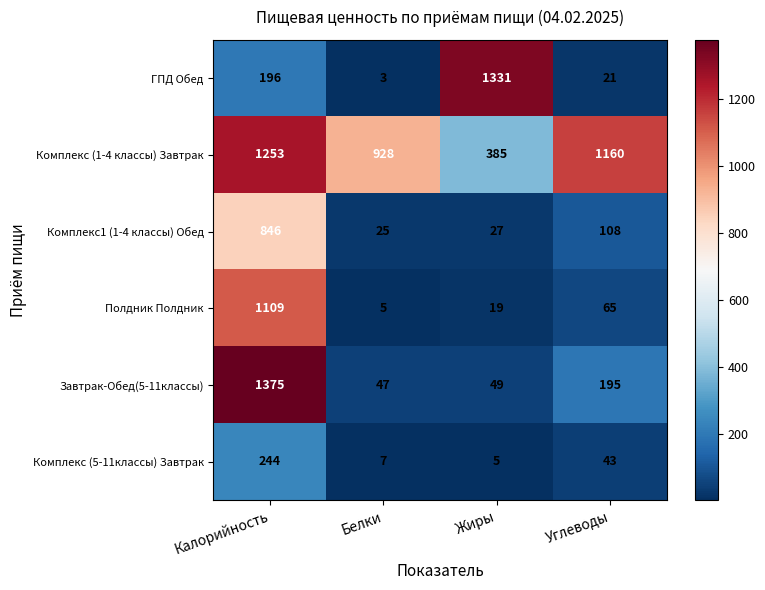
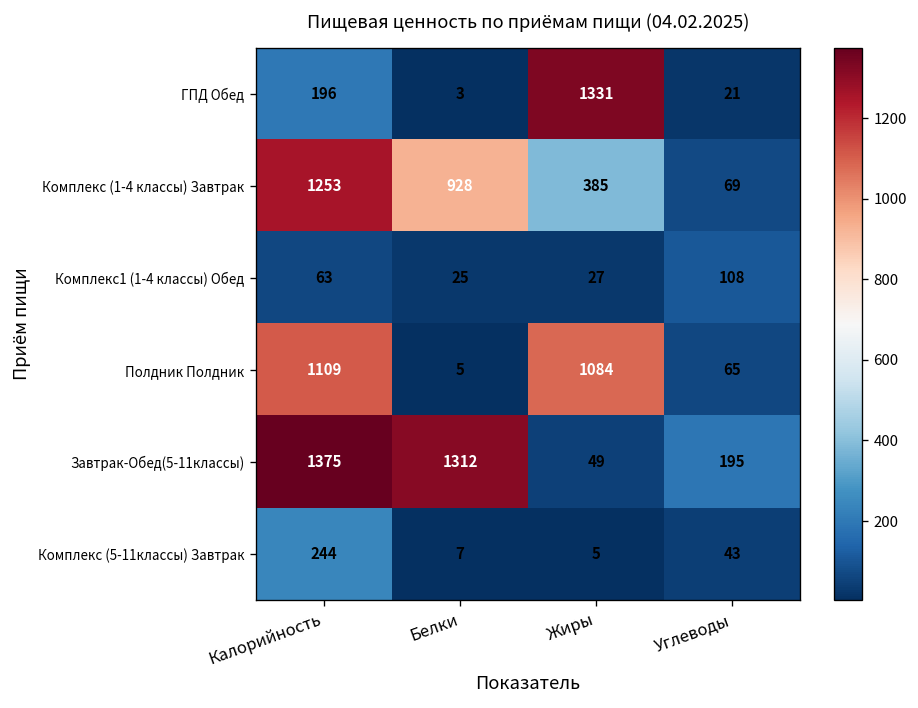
  {
    "ГПД Обед": {
      "Калорийность": 196,
      "Белки": 3,
      "Жиры": 1331,
      "Углеводы": 21
    },
    "Комплекс (1-4 классы) Завтрак": {
      "Калорийность": 1253,
      "Белки": 928,
      "Жиры": 385,
-     "Углеводы": 1160
+     "Углеводы": 69
    },
    "Комплекс1 (1-4 классы) Обед": {
-     "Калорийность": 846,
+     "Калорийность": 63,
      "Белки": 25,
      "Жиры": 27,
      "Углеводы": 108
    },
    "Полдник Полдник": {
      "Калорийность": 1109,
      "Белки": 5,
-     "Жиры": 19,
+     "Жиры": 1084,
      "Углеводы": 65
    },
    "Завтрак-Обед(5-11классы)": {
      "Калорийность": 1375,
-     "Белки": 47,
+     "Белки": 1312,
      "Жиры": 49,
      "Углеводы": 195
    },
    "Комплекс (5-11классы) Завтрак": {
      "Калорийность": 244,
      "Белки": 7,
      "Жиры": 5,
      "Углеводы": 43
    }
  }
